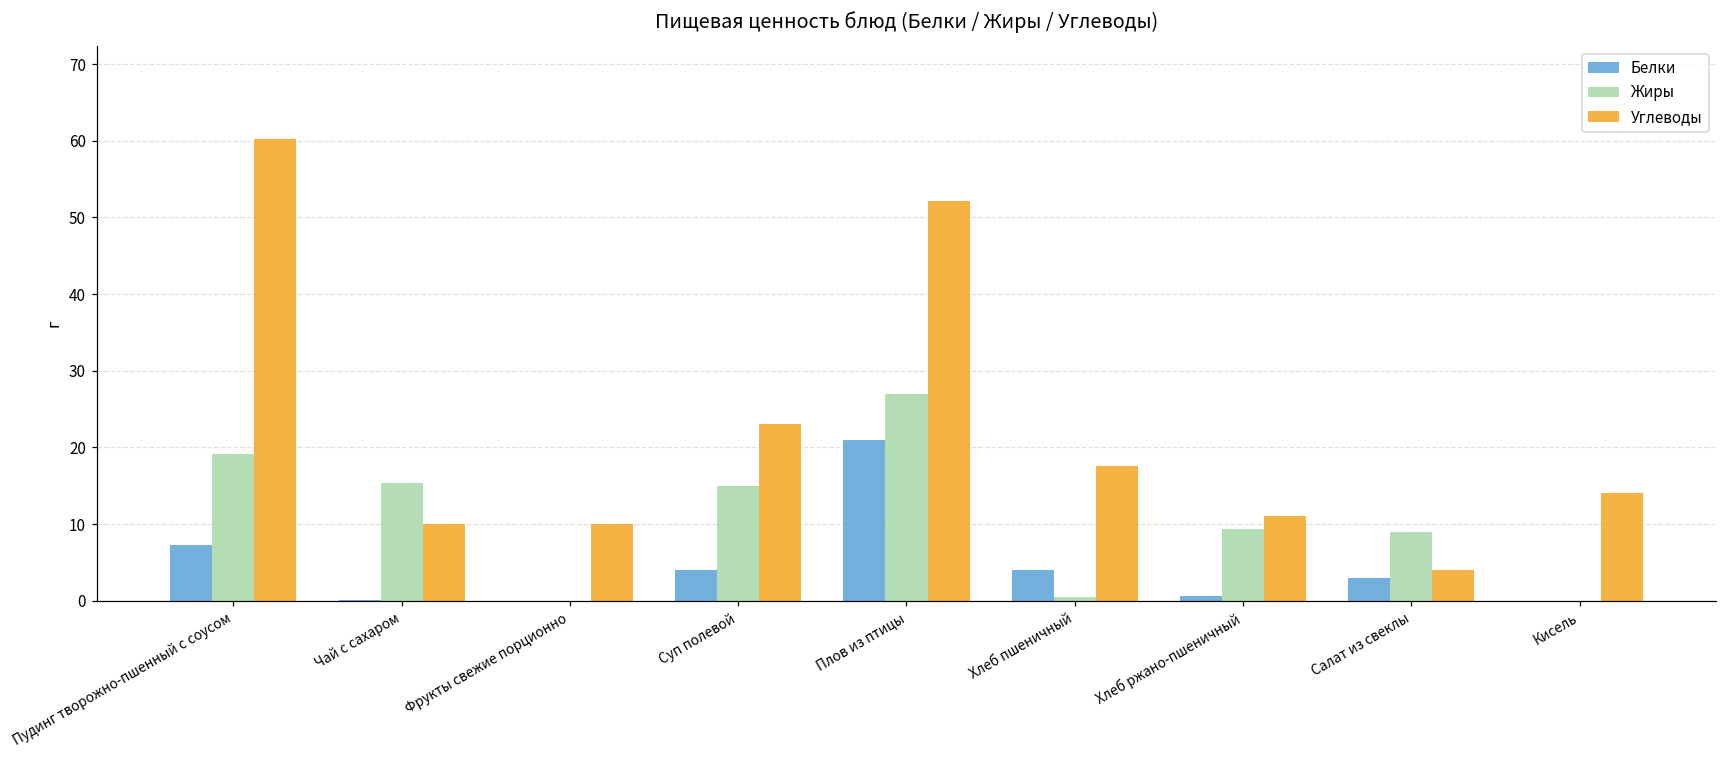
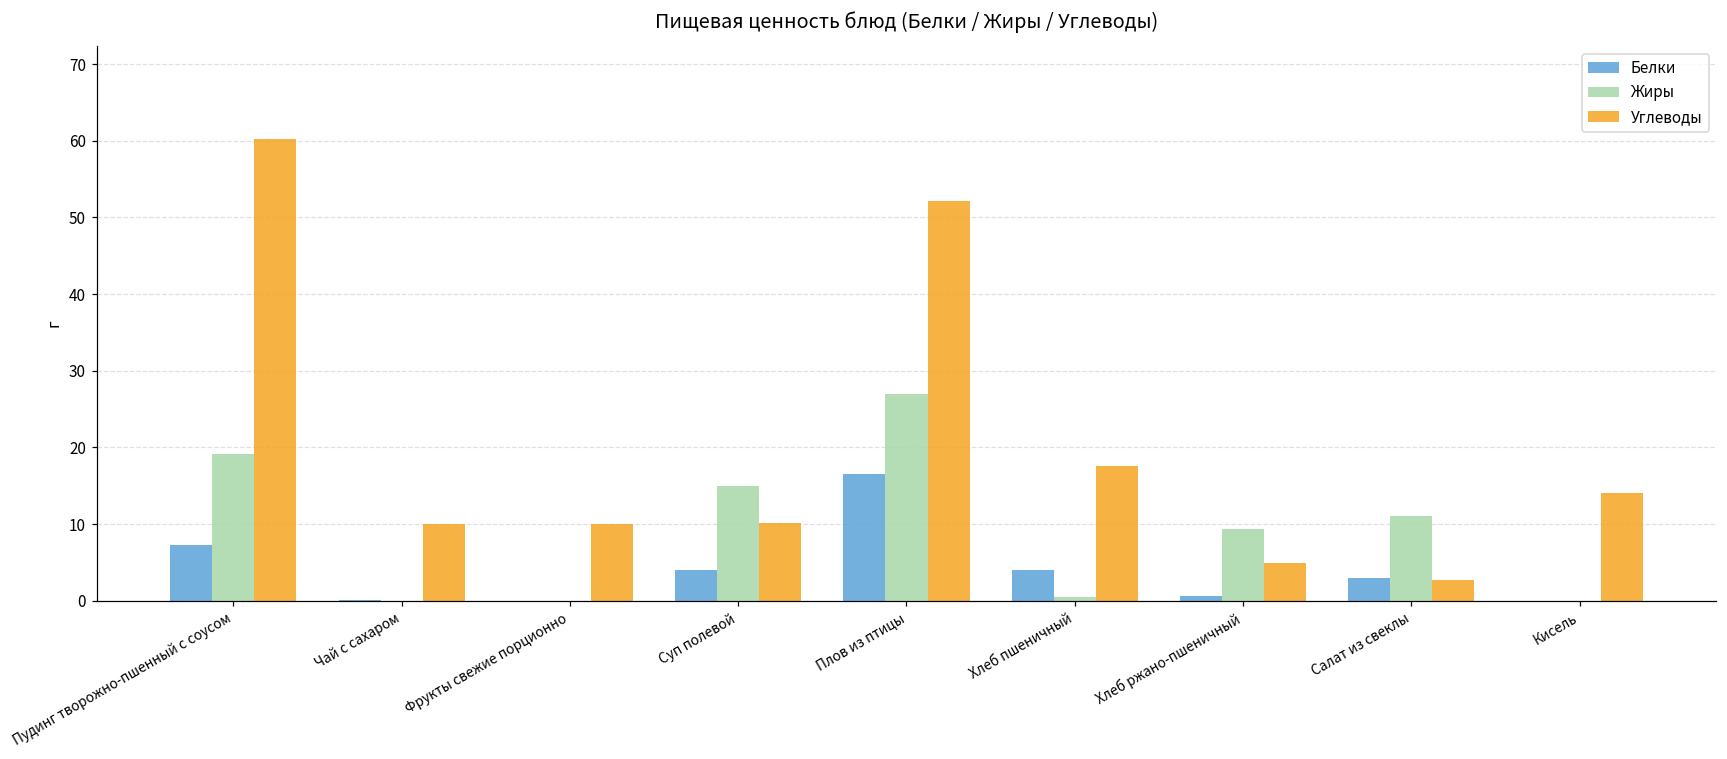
  {
    "Белки": {
      "Пудинг творожно-пшенный с соусом": 7,
      "Фрукты свежие порционно": 0,
      "Суп полевой": 4,
-     "Плов из птицы": 21,
+     "Плов из птицы": 17,
      "Хлеб пшеничный": 4,
      "Хлеб ржано-пшеничный": 1,
      "Салат из свеклы": 3,
      "Кисель": 0
    },
    "Жиры": {
      "Пудинг творожно-пшенный с соусом": 19,
-     "Чай с сахаром": 15,
+     "Чай с сахаром": 0,
      "Фрукты свежие порционно": 0,
      "Суп полевой": 15,
      "Плов из птицы": 27,
      "Хлеб пшеничный": 1,
      "Хлеб ржано-пшеничный": 9,
-     "Салат из свеклы": 9,
+     "Салат из свеклы": 11,
      "Кисель": 0
    },
    "Углеводы": {
      "Пудинг творожно-пшенный с соусом": 60,
      "Чай с сахаром": 10,
      "Фрукты свежие порционно": 10,
-     "Суп полевой": 23,
+     "Суп полевой": 10,
      "Плов из птицы": 52,
      "Хлеб пшеничный": 18,
-     "Хлеб ржано-пшеничный": 11,
-     "Салат из свеклы": 4,
+     "Хлеб ржано-пшеничный": 5,
+     "Салат из свеклы": 3,
      "Кисель": 14
    }
  }
